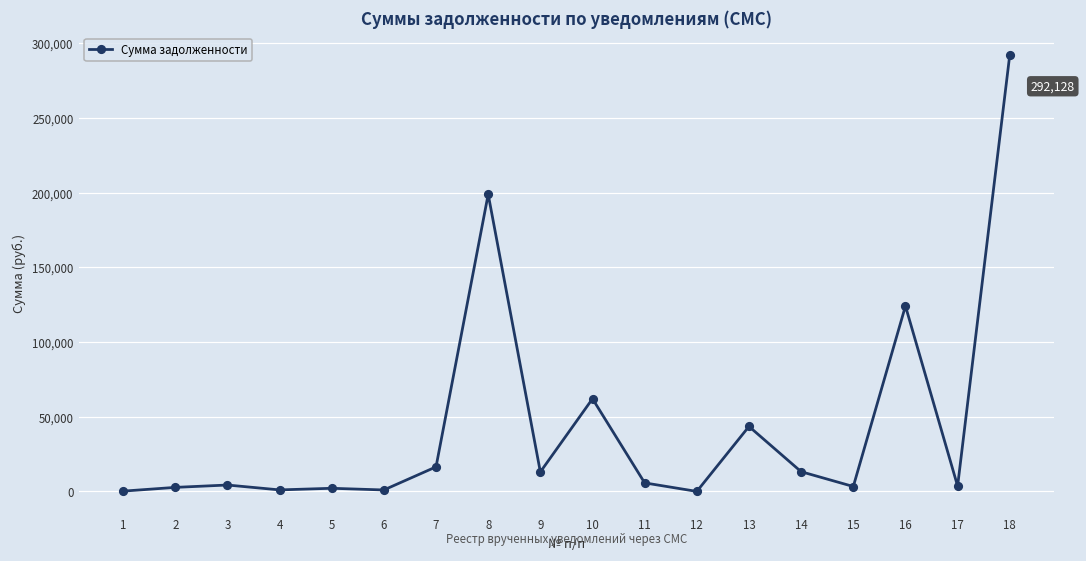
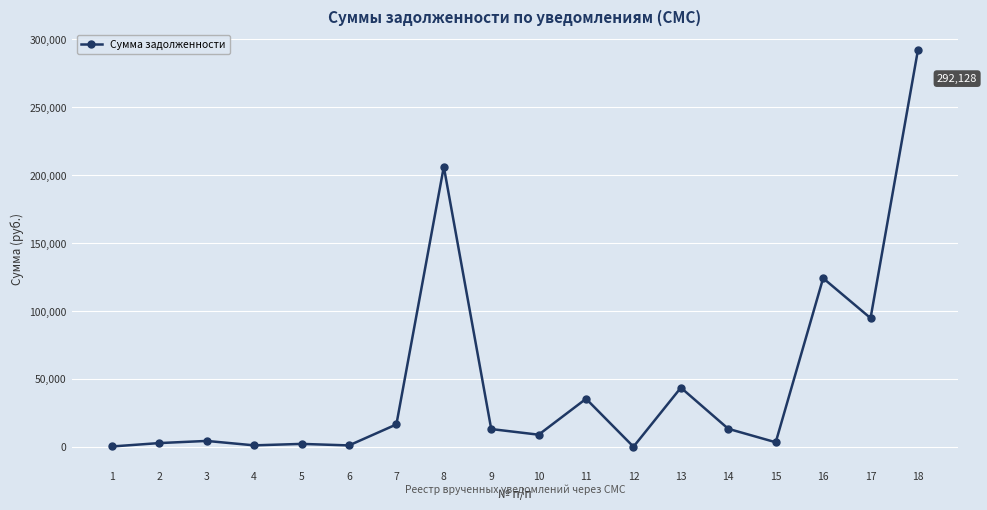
  {
    "1": "0",
    "2": "3,000",
    "3": "4,000",
    "4": "1,000",
    "5": "2,000",
    "6": "1,000",
    "7": "16,000",
-   "8": "199,000",
+   "8": "206,000",
    "9": "13,000",
-   "10": "62,000",
-   "11": "6,000",
+   "10": "9,000",
+   "11": "35,000",
    "12": "0",
    "13": "43,000",
    "14": "13,000",
    "15": "3,000",
    "16": "124,000",
-   "17": "4,000",
+   "17": "95,000",
    "18": "292,000"
  }
